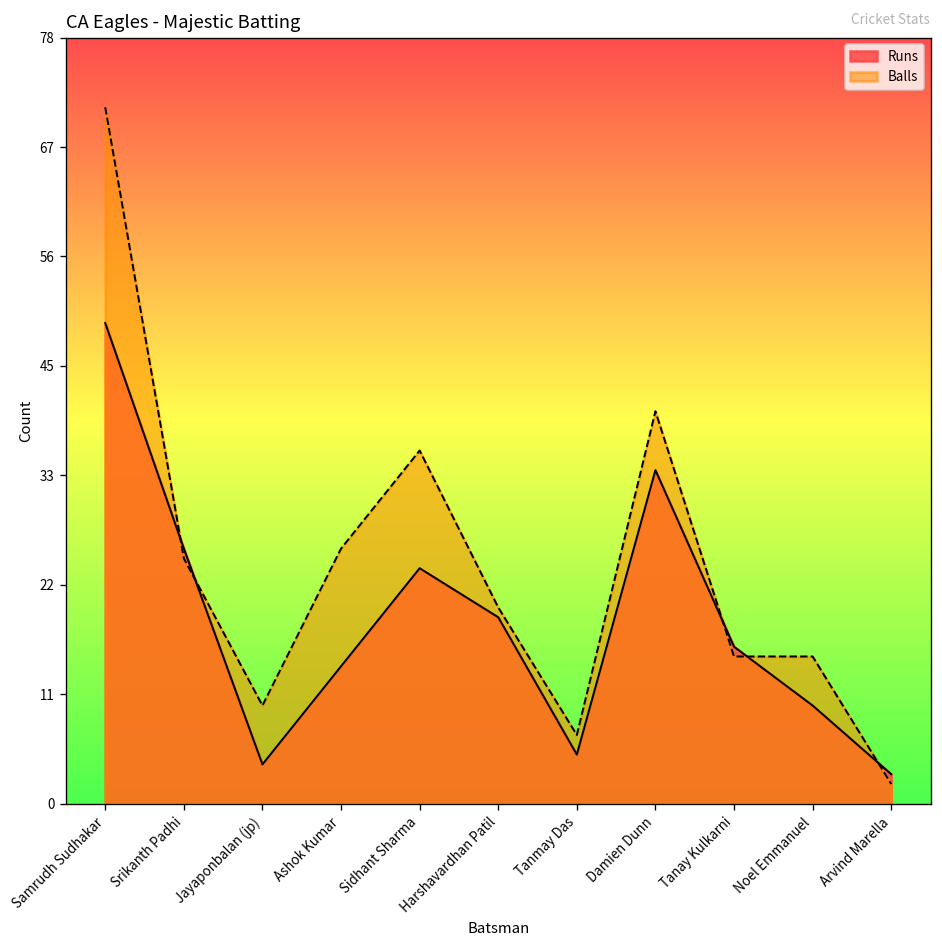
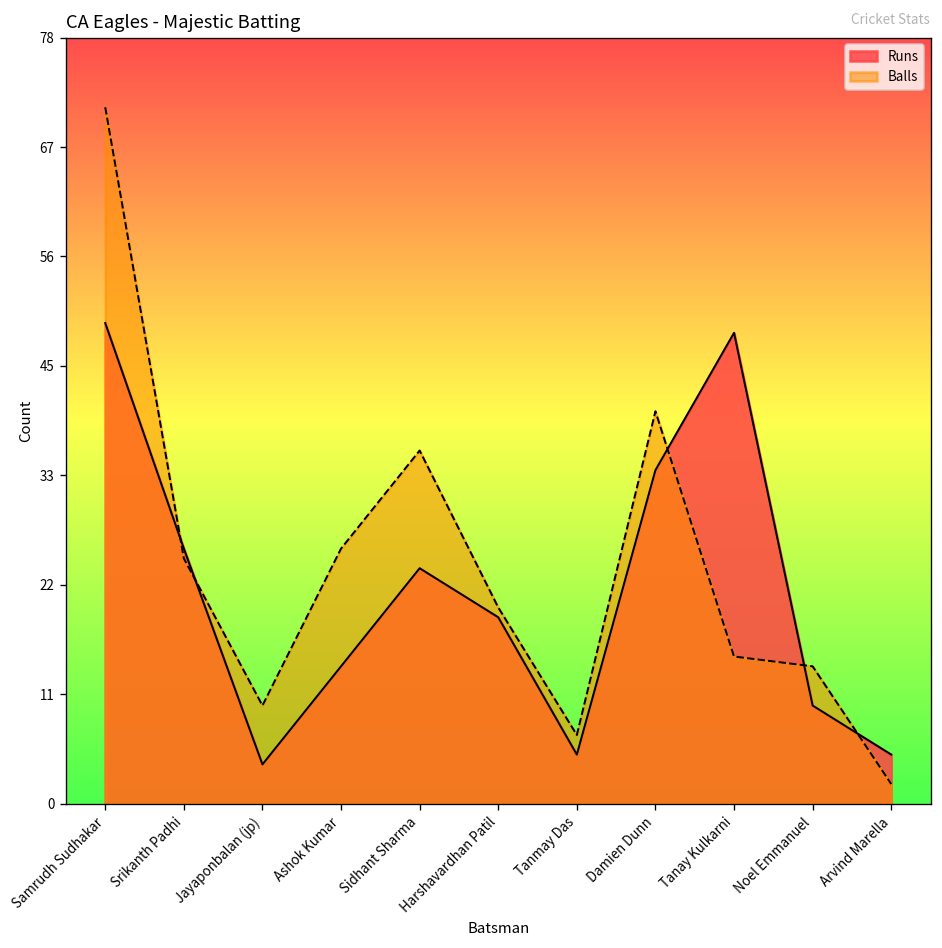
  {
    "Runs": {
      "Samrudh Sudhakar": 49,
      "Srikanth Padhi": 26,
      "Jayaponbalan (jp)": 4,
      "Ashok Kumar": 14,
      "Sidhant Sharma": 24,
      "Harshavardhan Patil": 19,
      "Tanmay Das": 5,
      "Damien Dunn": 34,
-     "Tanay Kulkarni": 16,
+     "Tanay Kulkarni": 48,
      "Noel Emmanuel": 10,
-     "Arvind Marella": 3
+     "Arvind Marella": 5
    },
    "Balls": {
      "Samrudh Sudhakar": 71,
      "Srikanth Padhi": 25,
      "Jayaponbalan (jp)": 10,
      "Ashok Kumar": 26,
      "Sidhant Sharma": 36,
      "Harshavardhan Patil": 20,
      "Tanmay Das": 7,
      "Damien Dunn": 40,
      "Tanay Kulkarni": 15,
-     "Noel Emmanuel": 15,
+     "Noel Emmanuel": 14,
      "Arvind Marella": 2
    }
  }
